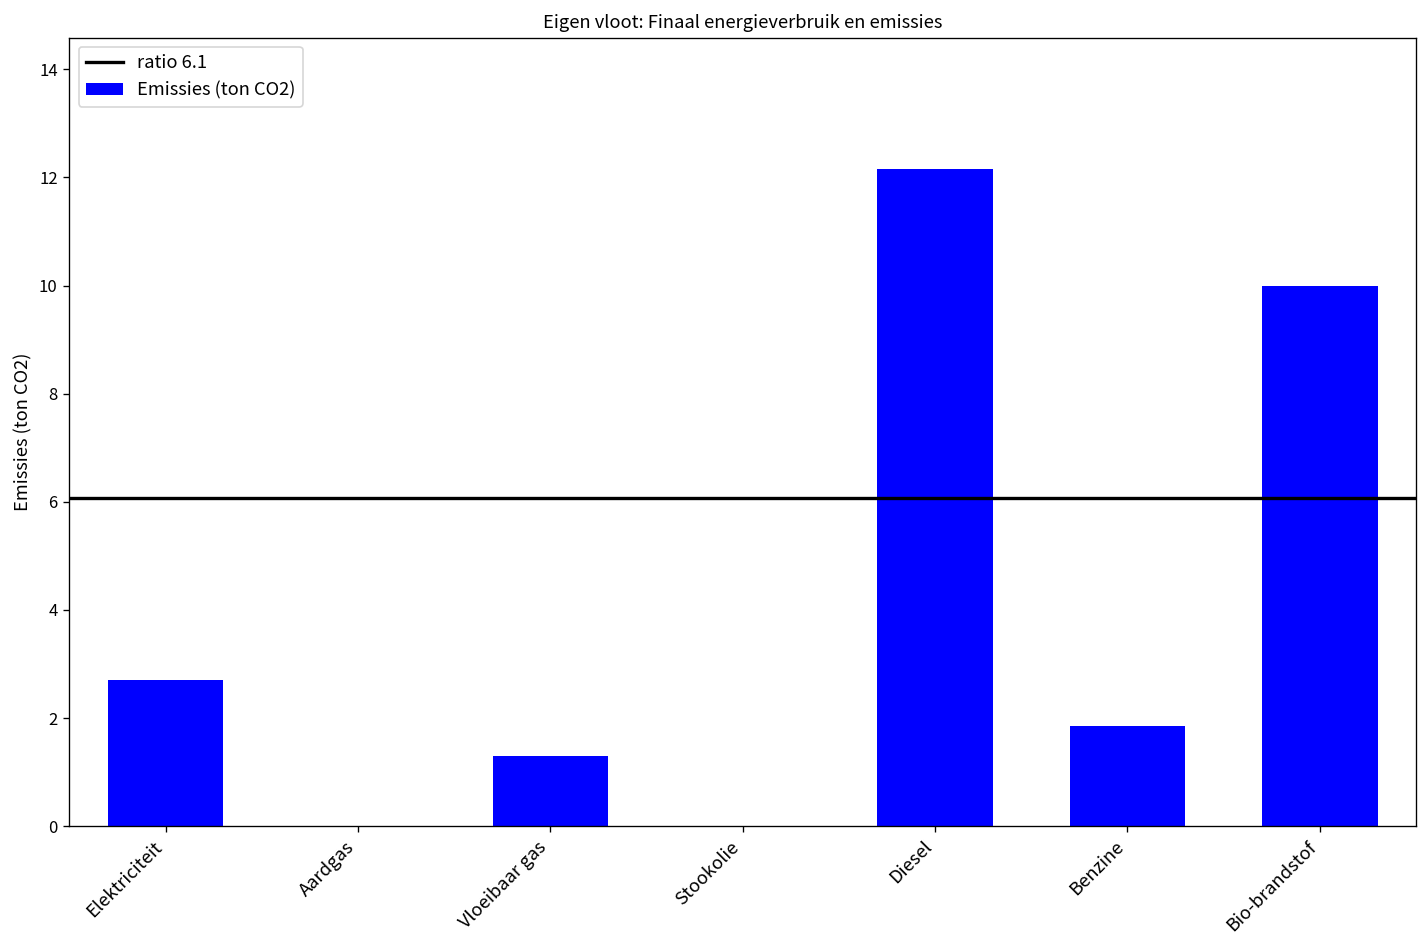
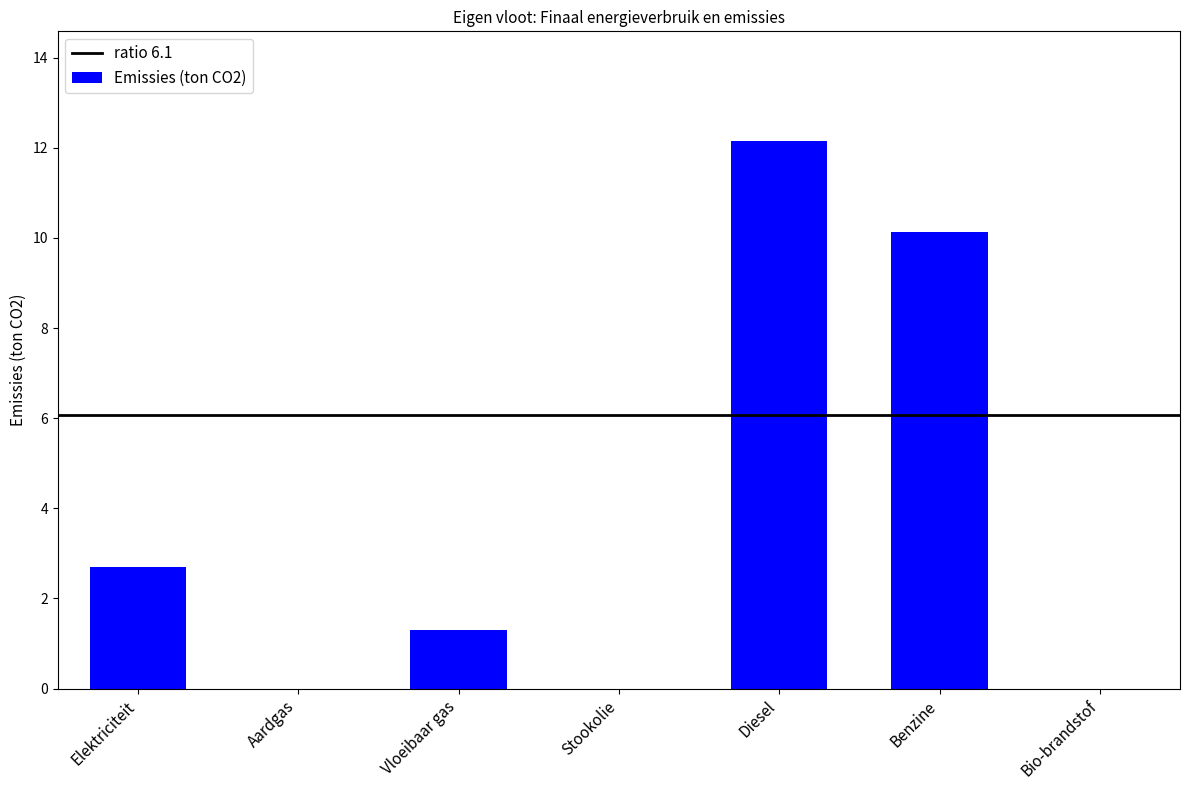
  {
    "Elektriciteit": 2.7,
    "Aardgas": 0.0,
    "Vloeibaar gas": 1.3,
    "Stookolie": 0.0,
    "Diesel": 12.2,
-   "Benzine": 1.9,
-   "Bio-brandstof": 10
+   "Benzine": 10.1,
+   "Bio-brandstof": 0
  }
